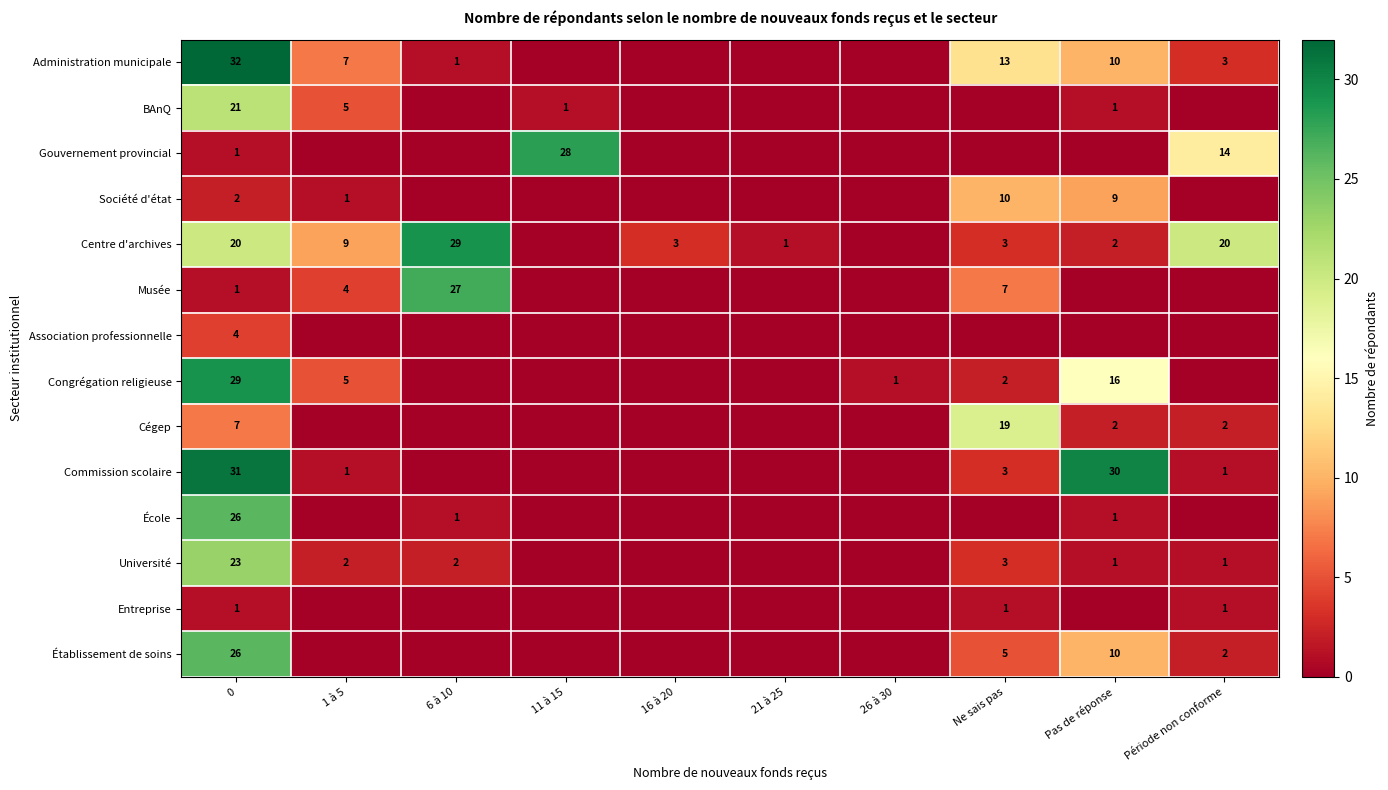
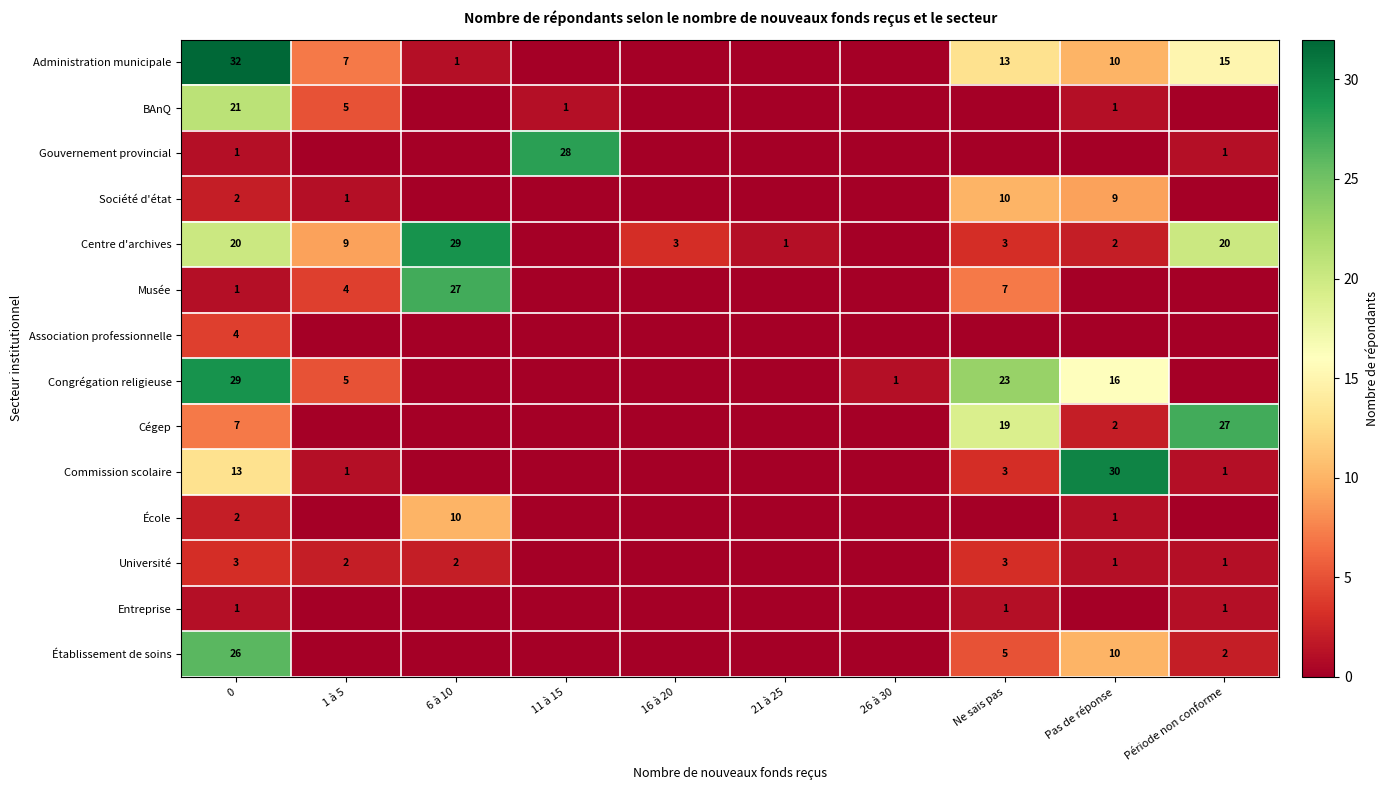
  {
    "Administration municipale": {
      "0": 32,
      "1 à 5": 7,
      "6 à 10": 1,
      "Ne sais pas": 13,
      "Pas de réponse": 10,
-     "Période non conforme": 3
+     "Période non conforme": 15
    },
    "BAnQ": {
      "0": 21,
      "1 à 5": 5,
      "11 à 15": 1,
      "Pas de réponse": 1
    },
    "Gouvernement provincial": {
      "0": 1,
      "11 à 15": 28,
-     "Période non conforme": 14
+     "Période non conforme": 1
    },
    "Société d'état": {
      "0": 2,
      "1 à 5": 1,
      "Ne sais pas": 10,
      "Pas de réponse": 9
    },
    "Centre d'archives": {
      "0": 20,
      "1 à 5": 9,
      "6 à 10": 29,
      "16 à 20": 3,
      "21 à 25": 1,
      "Ne sais pas": 3,
      "Pas de réponse": 2,
      "Période non conforme": 20
    },
    "Musée": {
      "0": 1,
      "1 à 5": 4,
      "6 à 10": 27,
      "Ne sais pas": 7
    },
    "Association professionnelle": {
      "0": 4
    },
    "Congrégation religieuse": {
      "0": 29,
      "1 à 5": 5,
      "26 à 30": 1,
-     "Ne sais pas": 2,
+     "Ne sais pas": 23,
      "Pas de réponse": 16
    },
    "Cégep": {
      "0": 7,
      "Ne sais pas": 19,
      "Pas de réponse": 2,
-     "Période non conforme": 2
+     "Période non conforme": 27
    },
    "Commission scolaire": {
-     "0": 31,
+     "0": 13,
      "1 à 5": 1,
      "Ne sais pas": 3,
      "Pas de réponse": 30,
      "Période non conforme": 1
    },
    "École": {
-     "0": 26,
-     "6 à 10": 1,
+     "0": 2,
+     "6 à 10": 10,
      "Pas de réponse": 1
    },
    "Université": {
-     "0": 23,
+     "0": 3,
      "1 à 5": 2,
      "6 à 10": 2,
      "Ne sais pas": 3,
      "Pas de réponse": 1,
      "Période non conforme": 1
    },
    "Entreprise": {
      "0": 1,
      "Ne sais pas": 1,
      "Période non conforme": 1
    },
    "Établissement de soins": {
      "0": 26,
      "Ne sais pas": 5,
      "Pas de réponse": 10,
      "Période non conforme": 2
    }
  }
